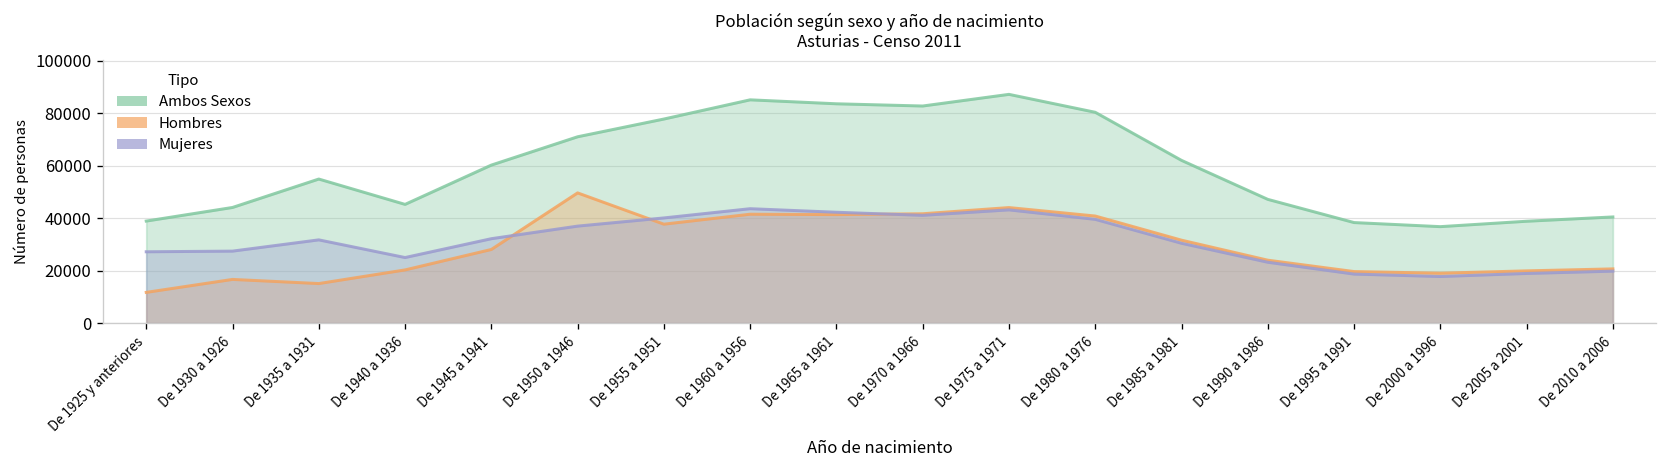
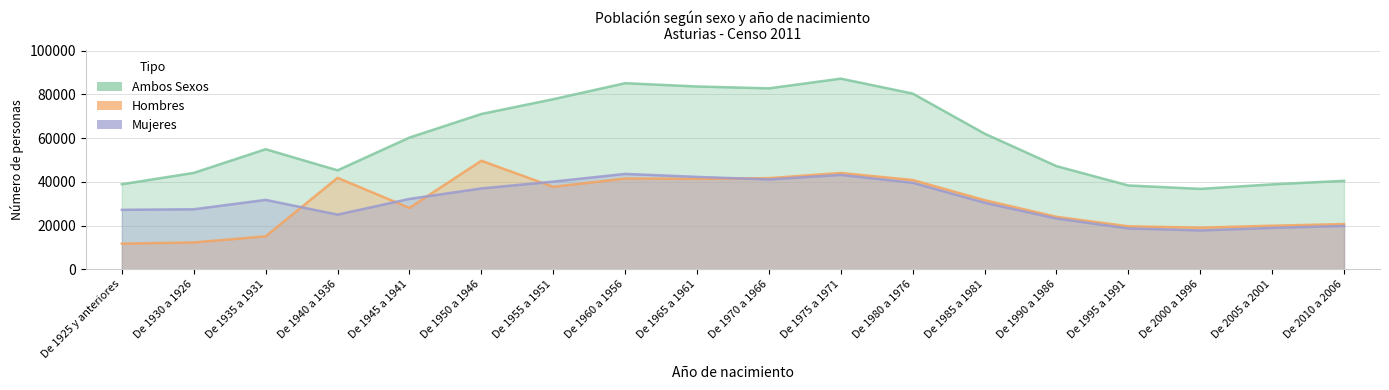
  {
    "Hombres": {
      "De 1925 y anteriores": 12000,
-     "De 1930 a 1926": 17000,
+     "De 1930 a 1926": 12000,
      "De 1935 a 1931": 15000,
-     "De 1940 a 1936": 20000,
+     "De 1940 a 1936": 42000,
      "De 1945 a 1941": 28000,
      "De 1950 a 1946": 50000,
      "De 1955 a 1951": 38000,
      "De 1960 a 1956": 42000,
      "De 1980 a 1976": 41000,
      "De 1985 a 1981": 32000,
      "De 2000 a 1996": 19000
    }
  }
